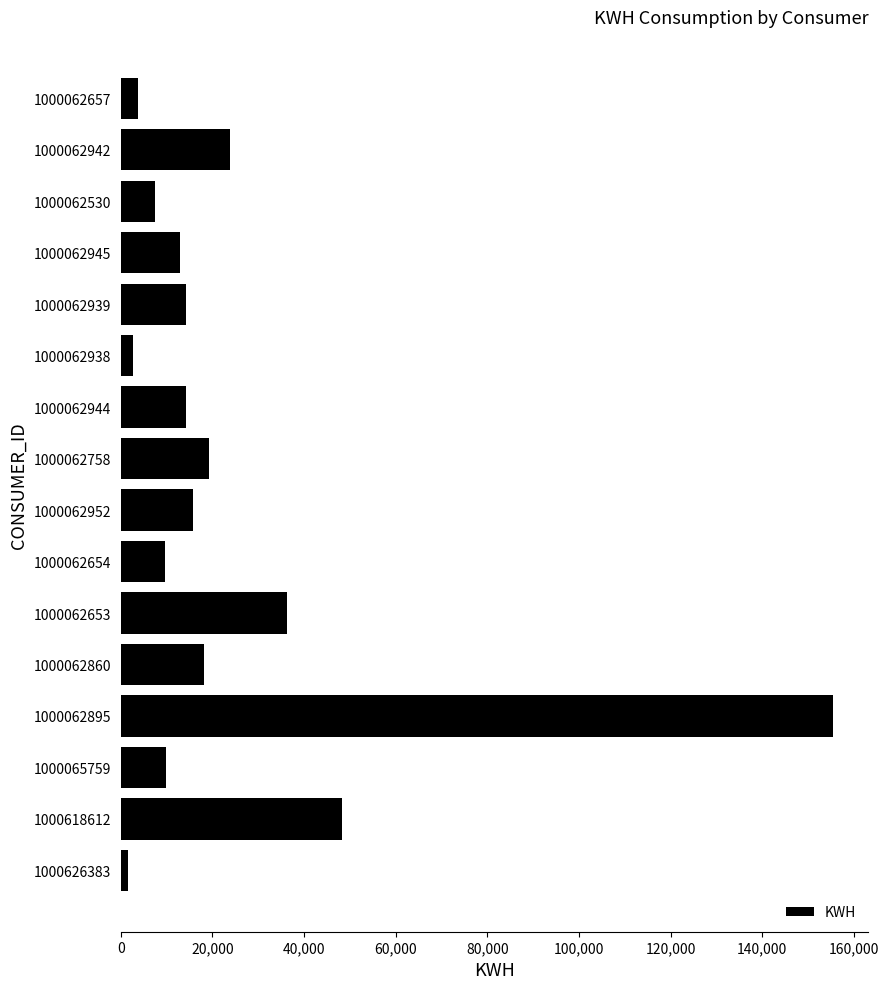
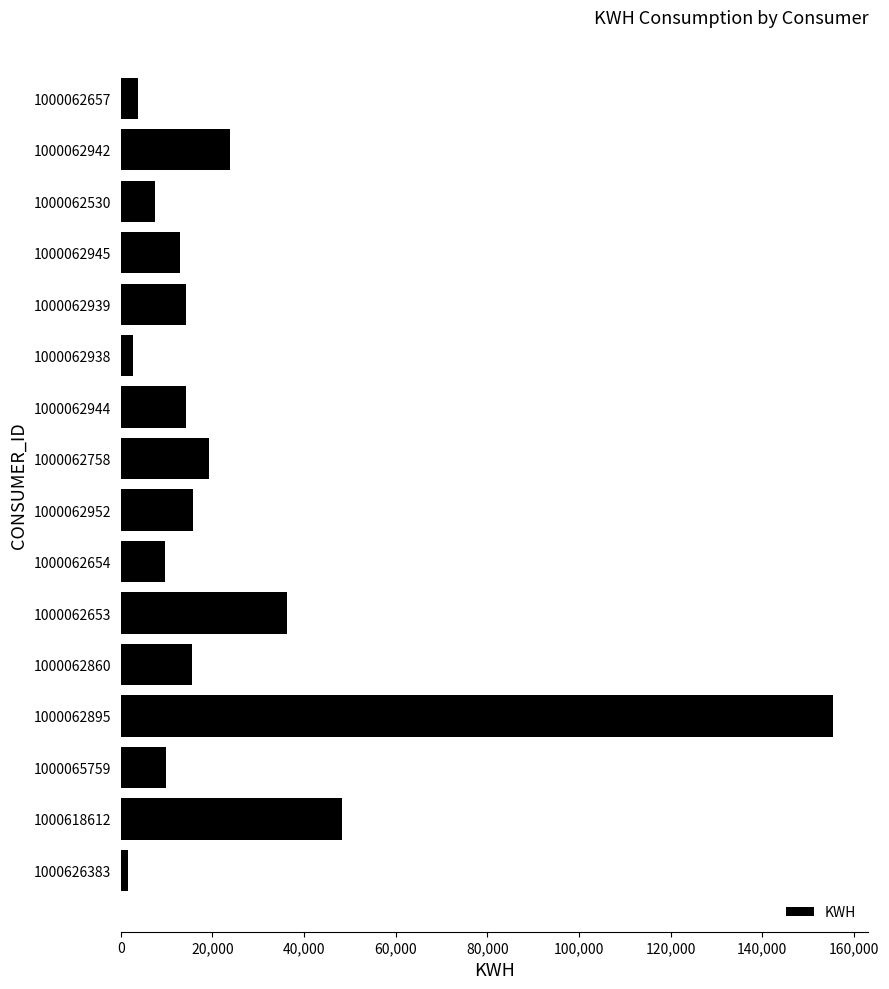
  {
    "1000062657": "4,000",
    "1000062942": "24,000",
    "1000062530": "8,000",
    "1000062945": "13,000",
    "1000062939": "14,000",
    "1000062938": "3,000",
    "1000062944": "14,000",
    "1000062758": "19,000",
    "1000062952": "16,000",
    "1000062654": "10,000",
    "1000062653": "36,000",
-   "1000062860": "18,000",
+   "1000062860": "16,000",
    "1000062895": "155,000",
    "1000065759": "10,000",
    "1000618612": "48,000",
    "1000626383": "2,000"
  }
